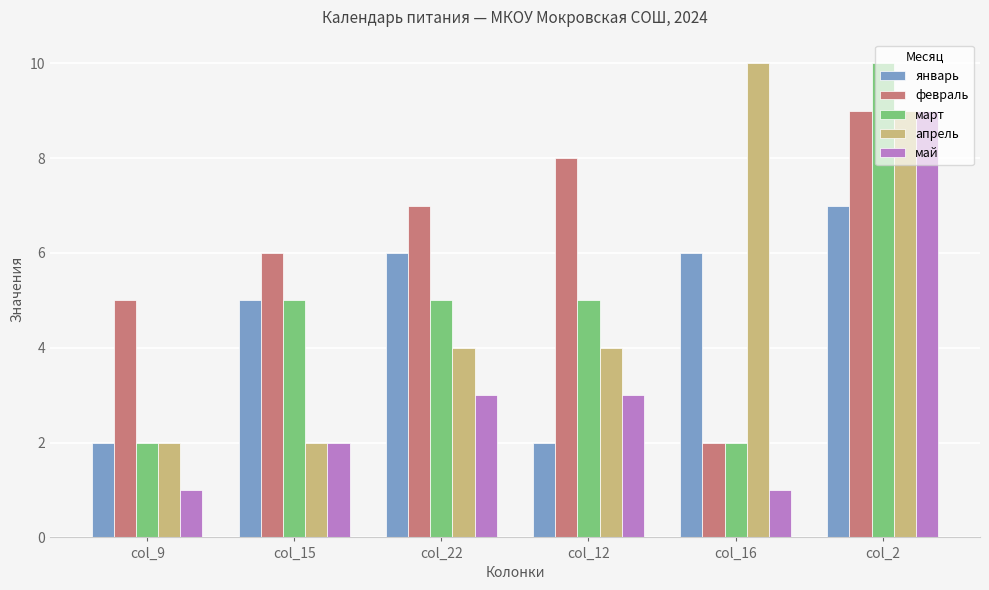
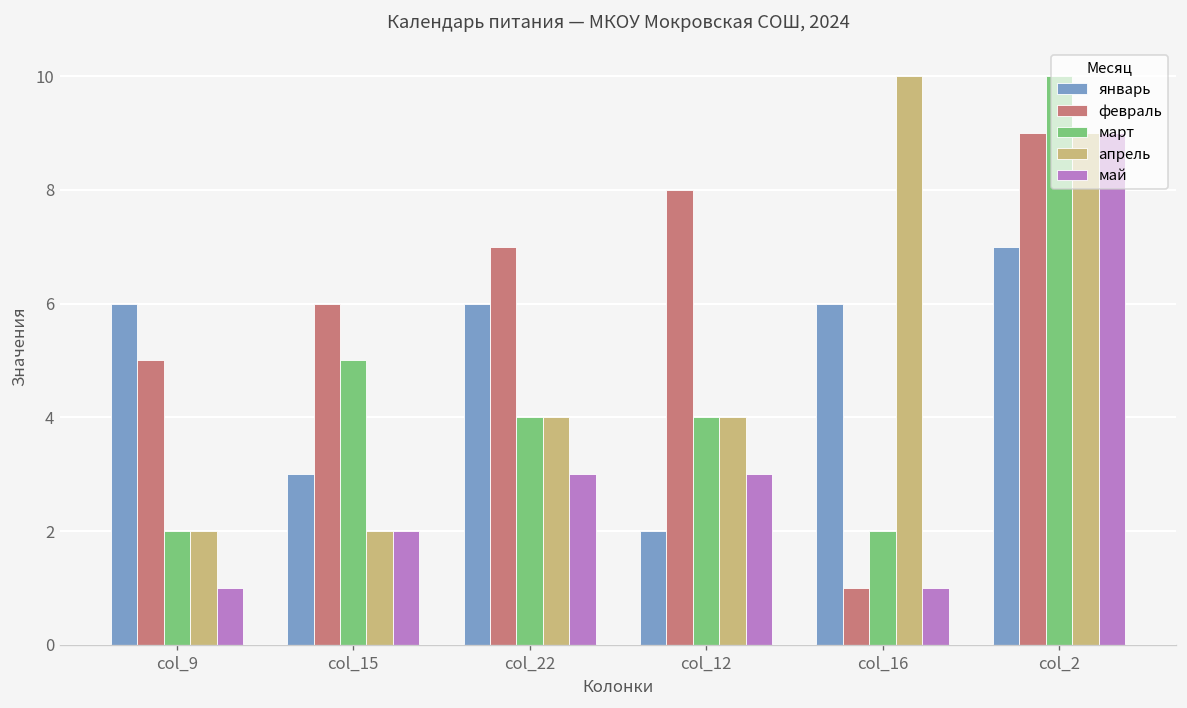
  {
    "январь": {
-     "col_9": 2,
-     "col_15": 5,
+     "col_9": 6,
+     "col_15": 3,
      "col_22": 6,
      "col_12": 2,
      "col_16": 6,
      "col_2": 7
    },
    "февраль": {
      "col_9": 5,
      "col_15": 6,
      "col_22": 7,
      "col_12": 8,
-     "col_16": 2,
+     "col_16": 1,
      "col_2": 9
    },
    "март": {
      "col_9": 2,
      "col_15": 5,
-     "col_22": 5,
-     "col_12": 5,
+     "col_22": 4,
+     "col_12": 4,
      "col_16": 2
    },
    "апрель": {
      "col_9": 2,
      "col_15": 2,
      "col_22": 4,
      "col_12": 4,
      "col_16": 10
    },
    "май": {
      "col_9": 1,
      "col_15": 2,
      "col_22": 3,
      "col_12": 3,
      "col_16": 1
    }
  }
